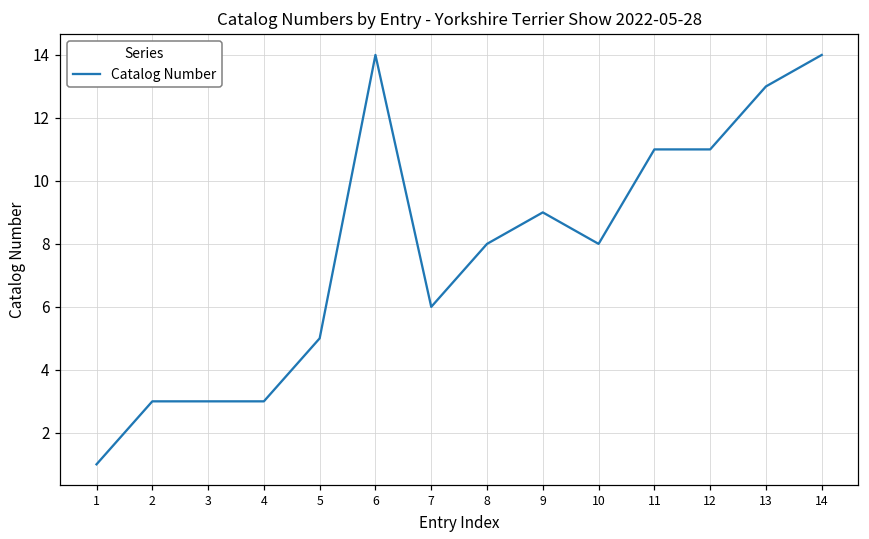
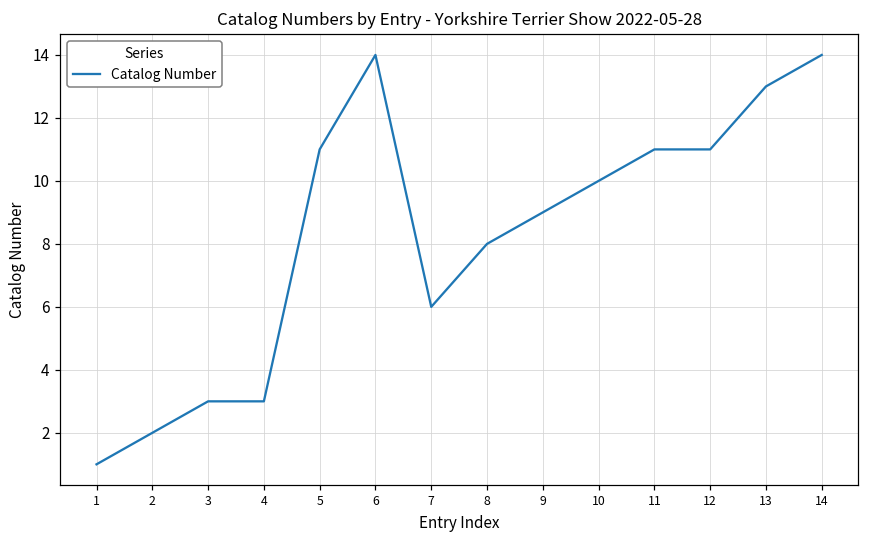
  {
    "1": 1,
-   "2": 3,
+   "2": 2,
    "3": 3,
    "4": 3,
-   "5": 5,
+   "5": 11,
    "6": 14,
    "7": 6,
    "8": 8,
    "9": 9,
-   "10": 8,
+   "10": 10,
    "11": 11,
    "12": 11,
    "13": 13,
    "14": 14
  }
